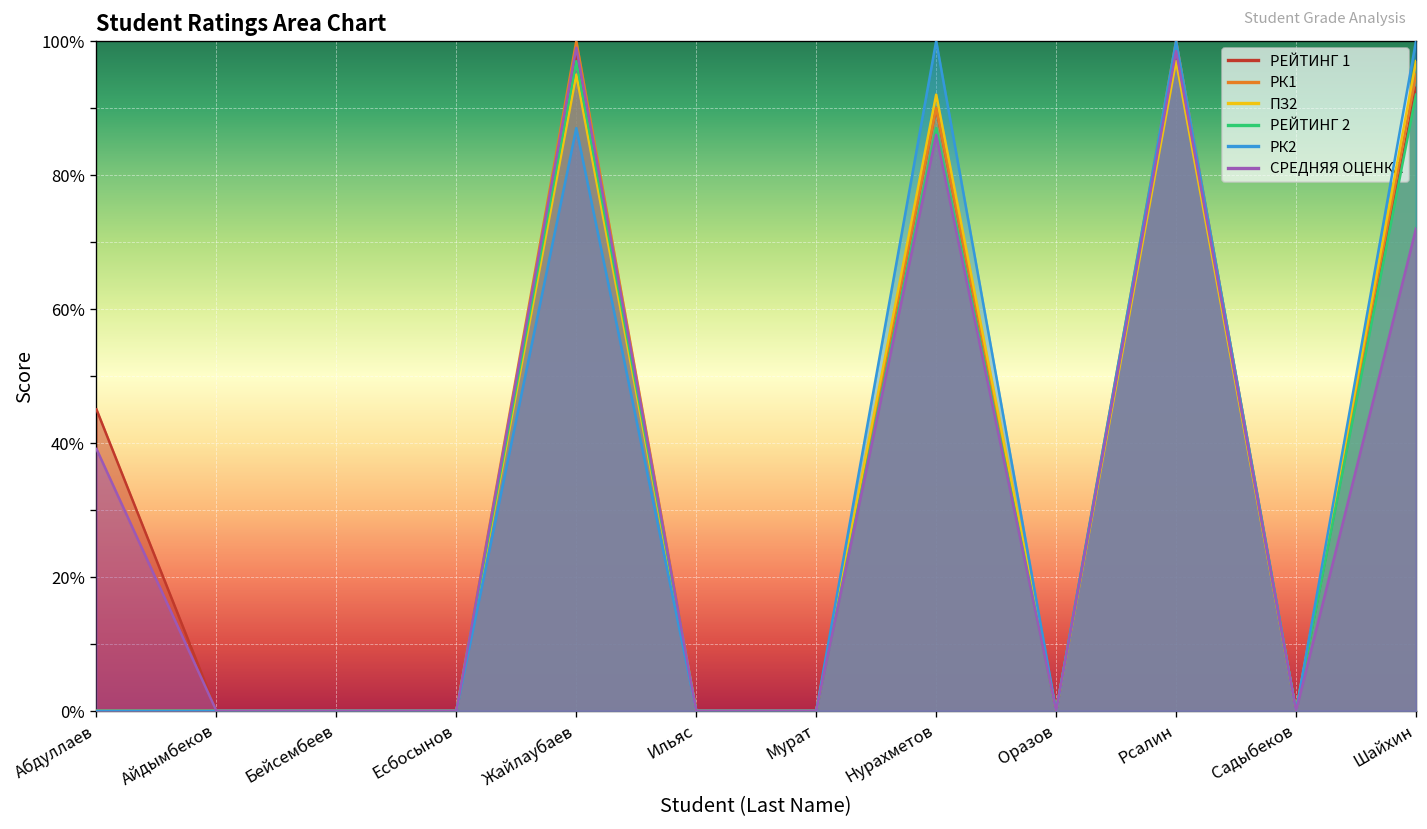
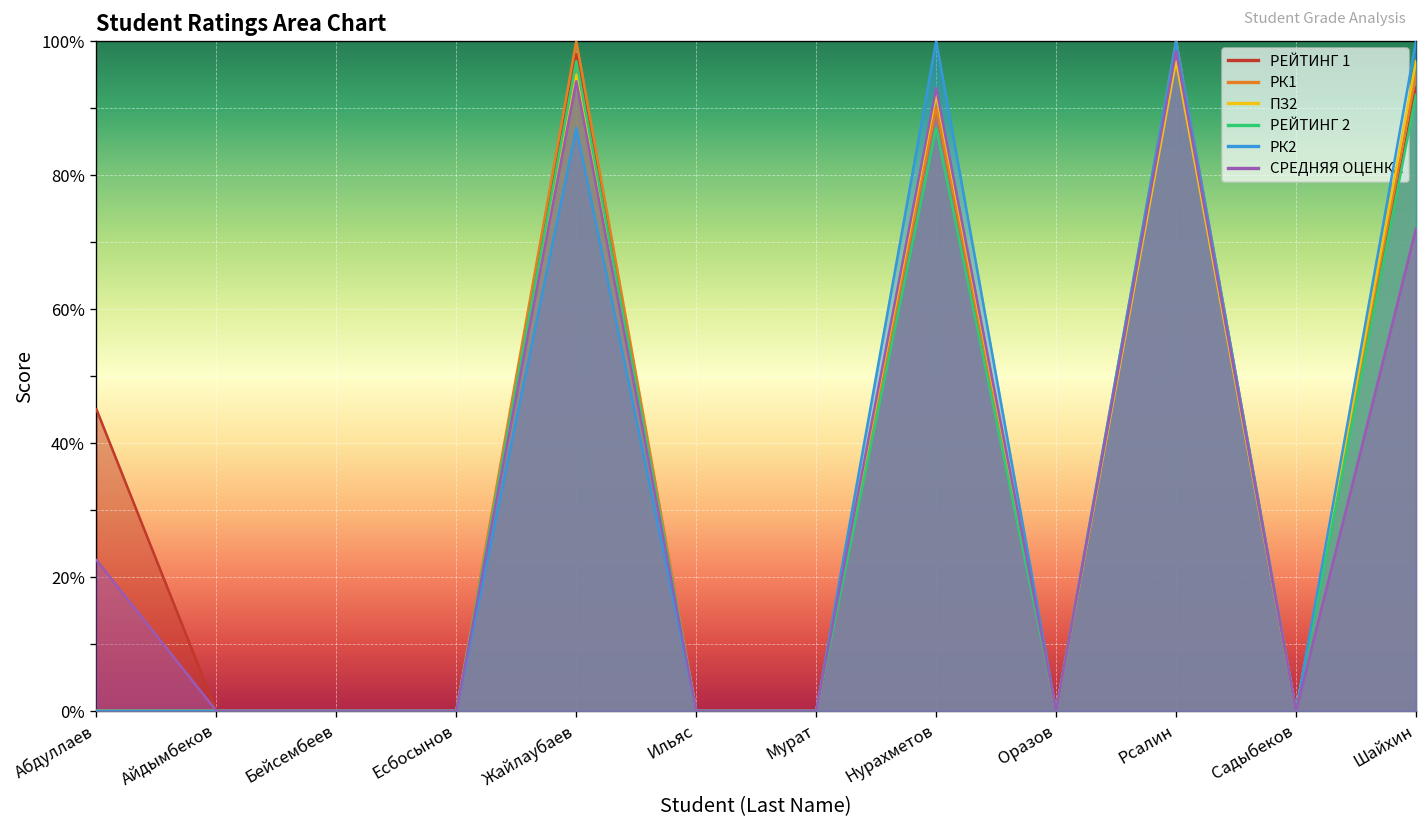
  {
    "РЕЙТИНГ 2": {
      "Жайлаубаев": "97%",
      "Нурахметов": "87%",
      "Рсалин": "99%",
      "Шайхин": "92%"
    },
    "РК2": {
      "Жайлаубаев": "87%",
      "Нурахметов": "100%",
      "Шайхин": "100%"
    },
    "СРЕДНЯЯ ОЦЕНКА": {
-     "Абдуллаев": "39%",
-     "Жайлаубаев": "99%",
-     "Нурахметов": "86%",
+     "Абдуллаев": "23%",
+     "Жайлаубаев": "94%",
+     "Нурахметов": "93%",
      "Рсалин": "99%",
      "Шайхин": "72%"
    }
  }
